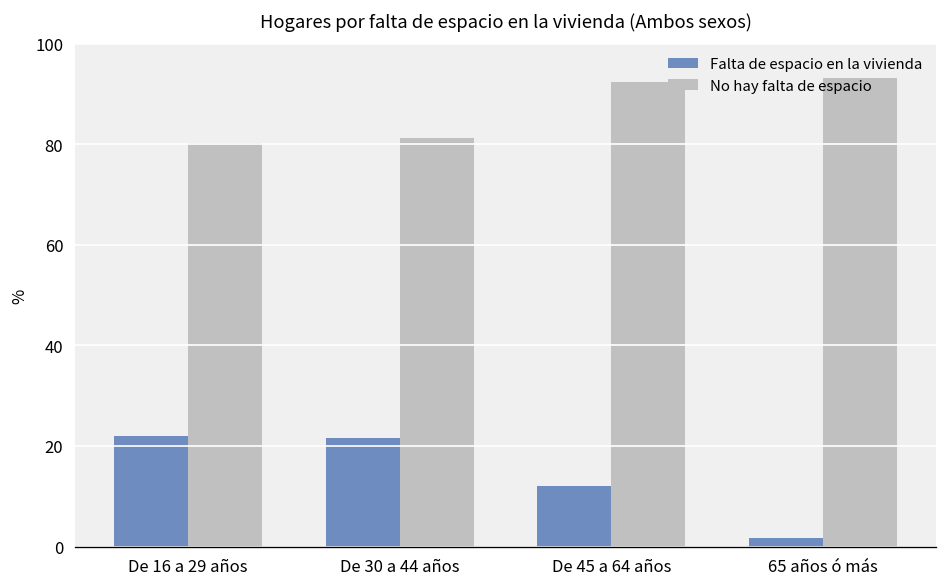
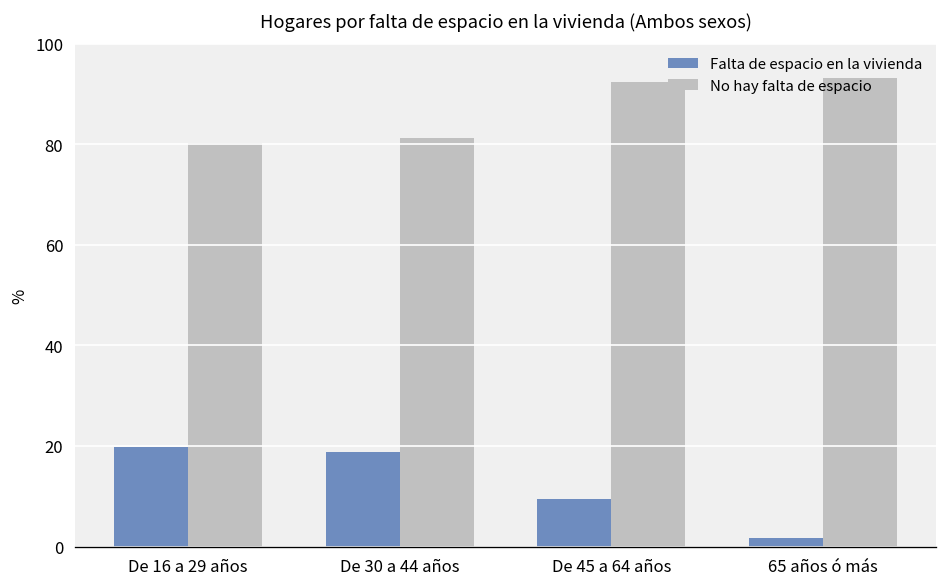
  {
    "Falta de espacio en la vivienda": {
-     "De 16 a 29 años": 22,
-     "De 30 a 44 años": 22,
-     "De 45 a 64 años": 12,
+     "De 16 a 29 años": 20,
+     "De 30 a 44 años": 19,
+     "De 45 a 64 años": 9,
      "65 años ó más": 2
    },
    "No hay falta de espacio": {
      "De 16 a 29 años": 80,
      "De 30 a 44 años": 81,
      "De 45 a 64 años": 92,
      "65 años ó más": 93
    }
  }
